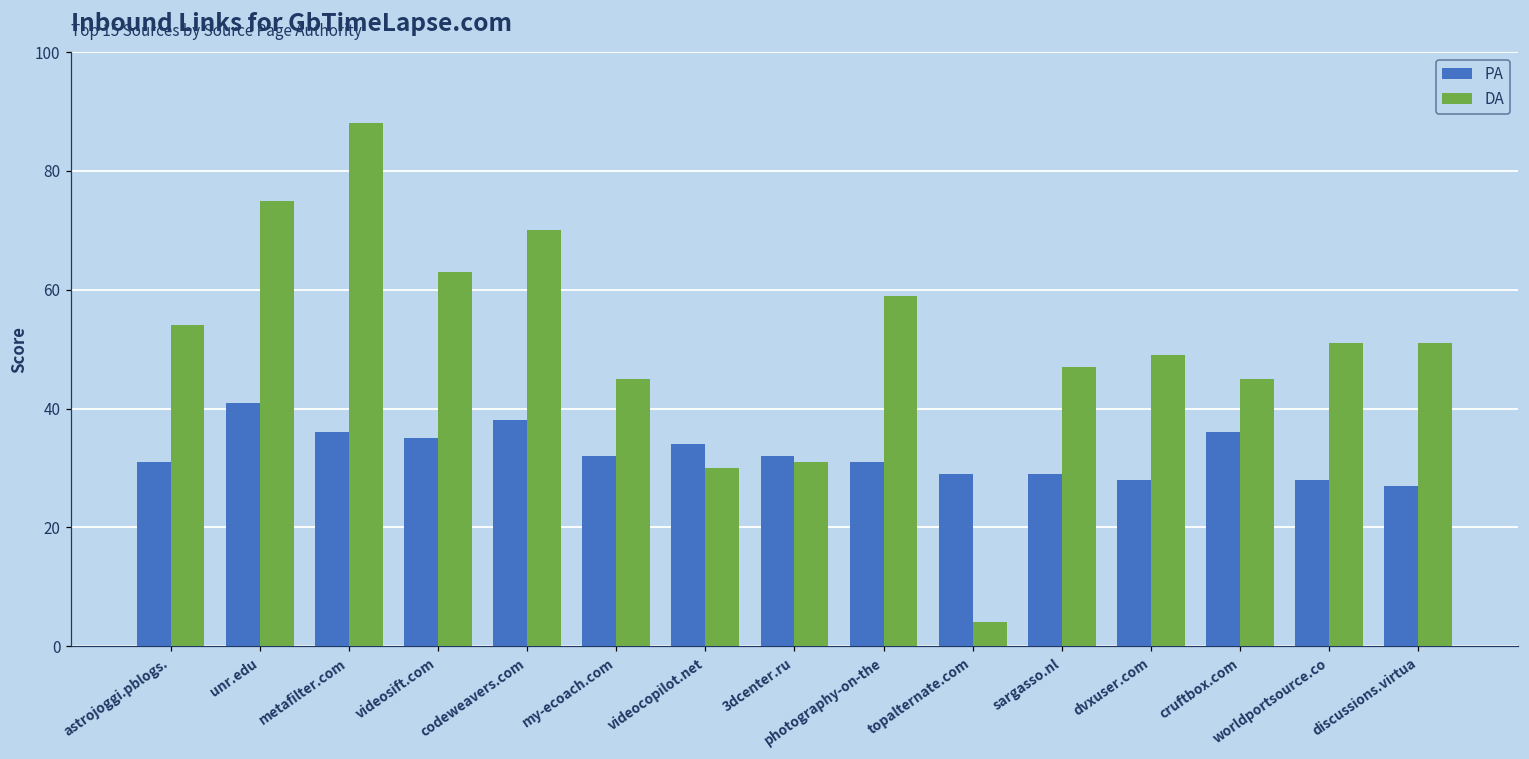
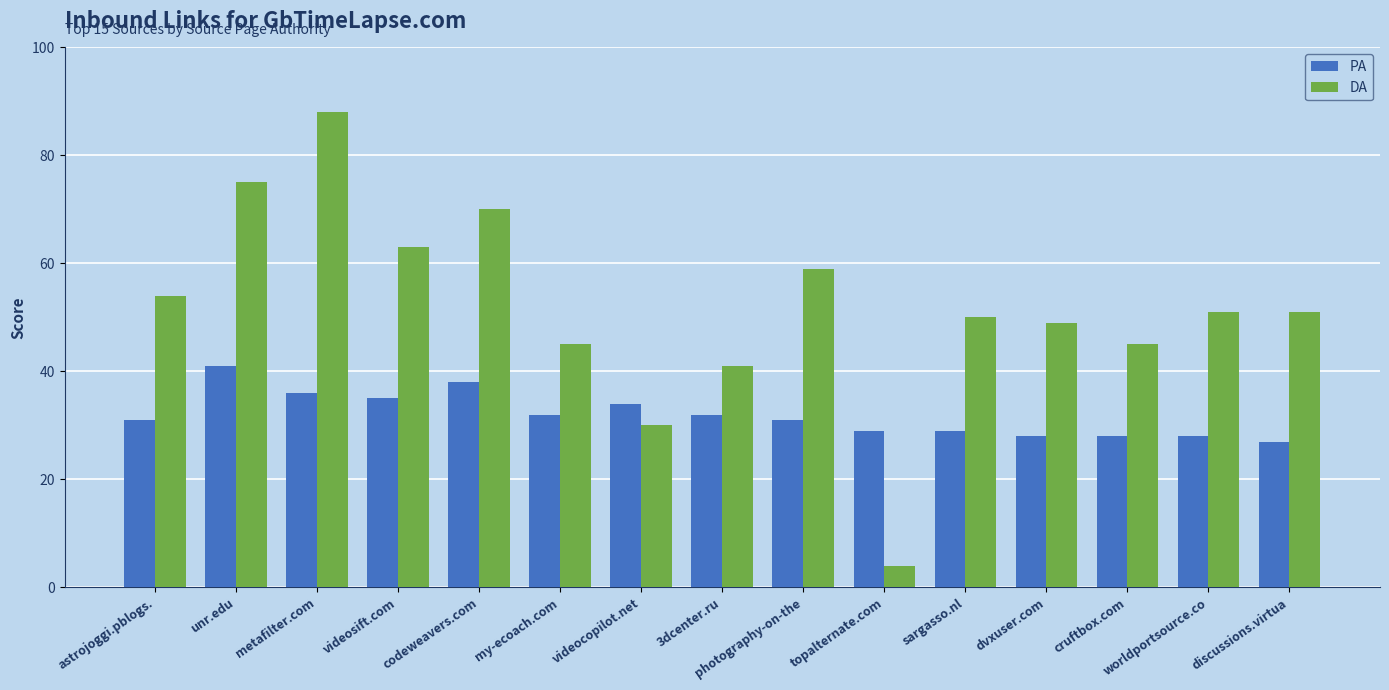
  {
    "PA": {
      "astrojoggi.pblogs.": 31,
      "unr.edu": 41,
      "metafilter.com": 36,
      "videosift.com": 35,
      "codeweavers.com": 38,
      "my-ecoach.com": 32,
      "videocopilot.net": 34,
      "3dcenter.ru": 32,
      "photography-on-the": 31,
      "topalternate.com": 29,
      "sargasso.nl": 29,
      "dvxuser.com": 28,
-     "cruftbox.com": 36,
+     "cruftbox.com": 28,
      "worldportsource.co": 28,
      "discussions.virtua": 27
    },
    "DA": {
      "astrojoggi.pblogs.": 54,
      "unr.edu": 75,
      "metafilter.com": 88,
      "videosift.com": 63,
      "codeweavers.com": 70,
      "my-ecoach.com": 45,
      "videocopilot.net": 30,
-     "3dcenter.ru": 31,
+     "3dcenter.ru": 41,
      "photography-on-the": 59,
      "topalternate.com": 4,
-     "sargasso.nl": 47,
+     "sargasso.nl": 50,
      "dvxuser.com": 49,
      "cruftbox.com": 45,
      "worldportsource.co": 51,
      "discussions.virtua": 51
    }
  }
